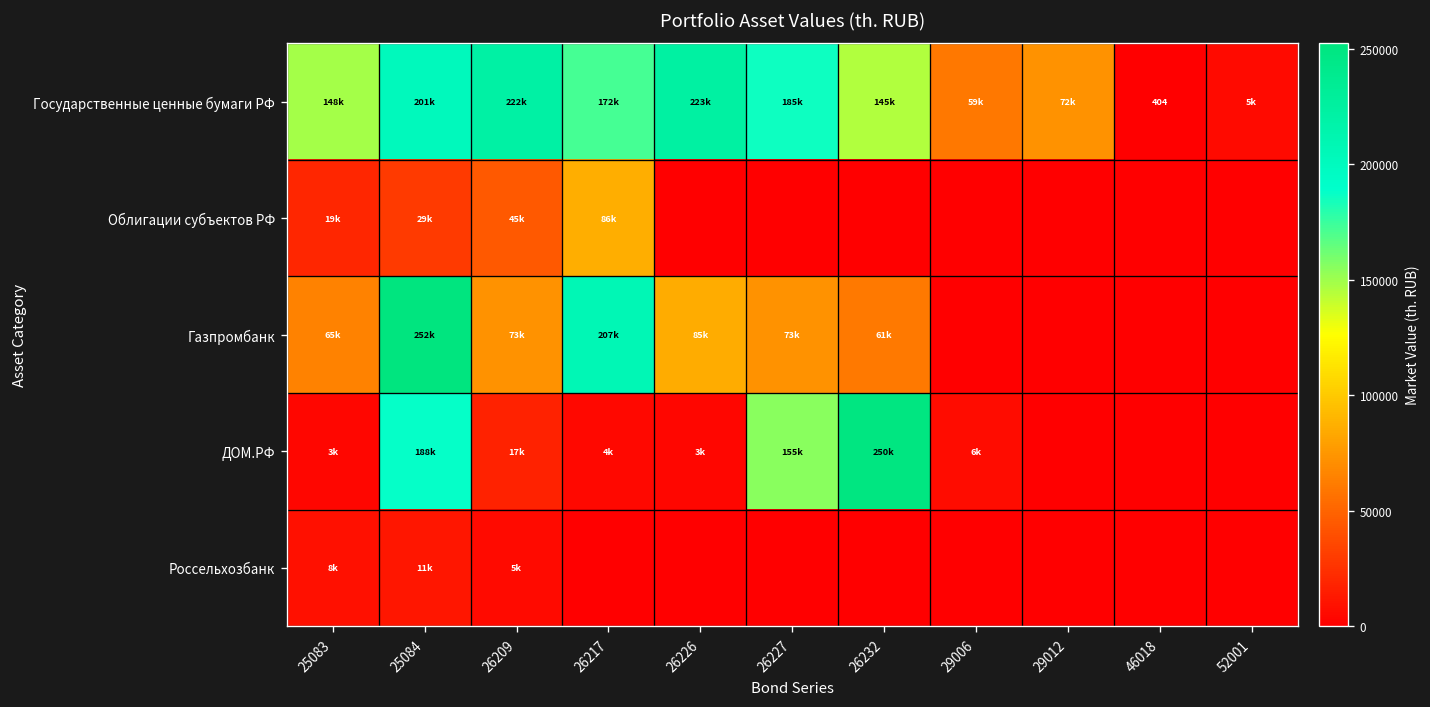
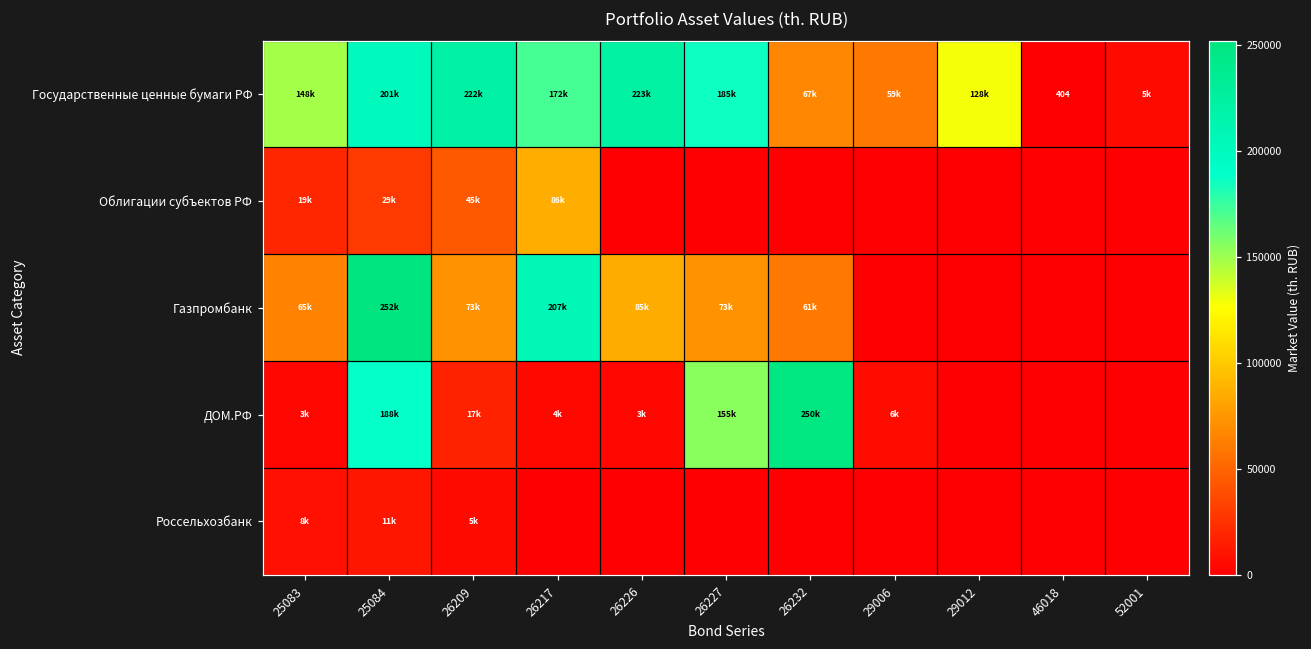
  {
    "Государственные ценные бумаги РФ": {
      "25083": "148k",
      "25084": "201k",
      "26209": "222k",
      "26217": "172k",
      "26226": "223k",
      "26227": "185k",
-     "26232": "145k",
+     "26232": "67k",
      "29006": "59k",
-     "29012": "72k",
+     "29012": "128k",
      "46018": "404",
      "52001": "5k"
    },
    "Облигации субъектов РФ": {
      "25083": "19k",
      "25084": "29k",
      "26209": "45k",
      "26217": "86k"
    },
    "Газпромбанк": {
      "25083": "65k",
      "25084": "252k",
      "26209": "73k",
      "26217": "207k",
      "26226": "85k",
      "26227": "73k",
      "26232": "61k"
    },
    "ДОМ.РФ": {
      "25083": "3k",
      "25084": "188k",
      "26209": "17k",
      "26217": "4k",
      "26226": "3k",
      "26227": "155k",
      "26232": "250k",
      "29006": "6k"
    },
    "Россельхозбанк": {
      "25083": "8k",
      "25084": "11k",
      "26209": "5k"
    }
  }
